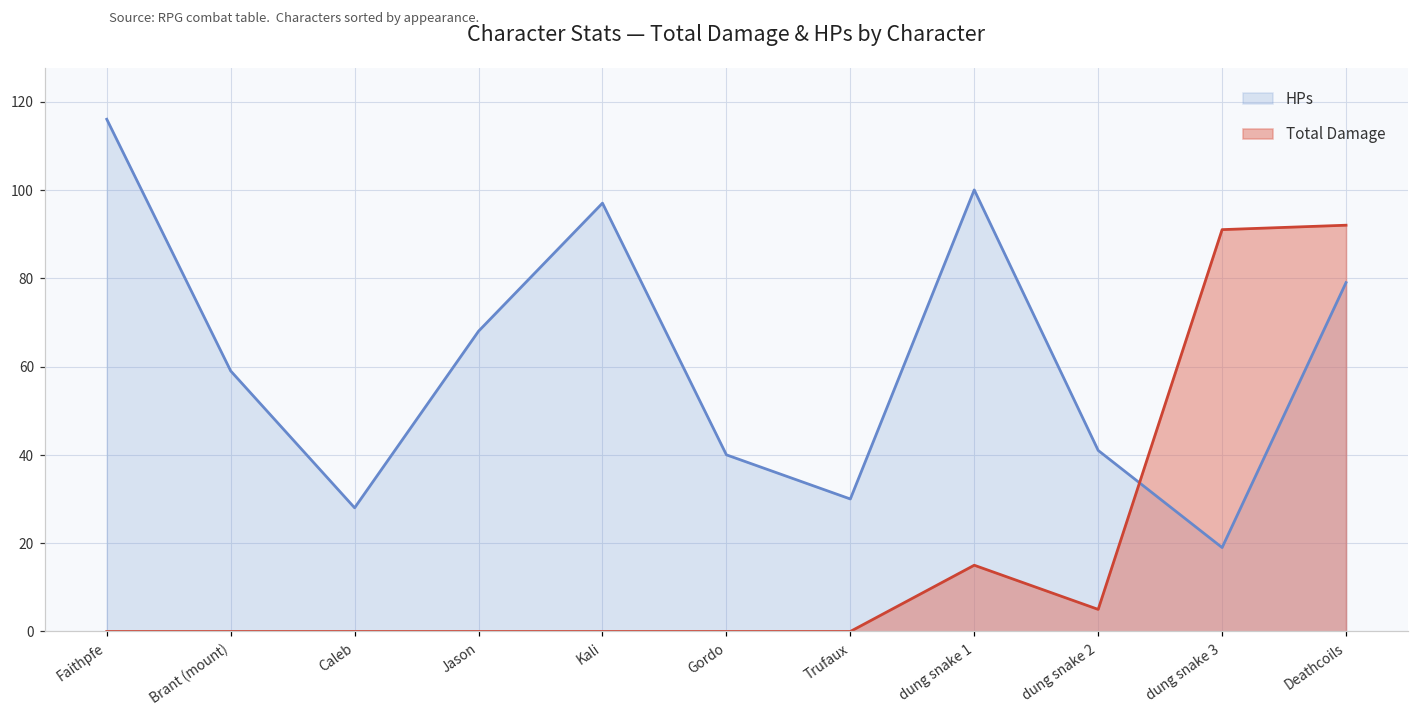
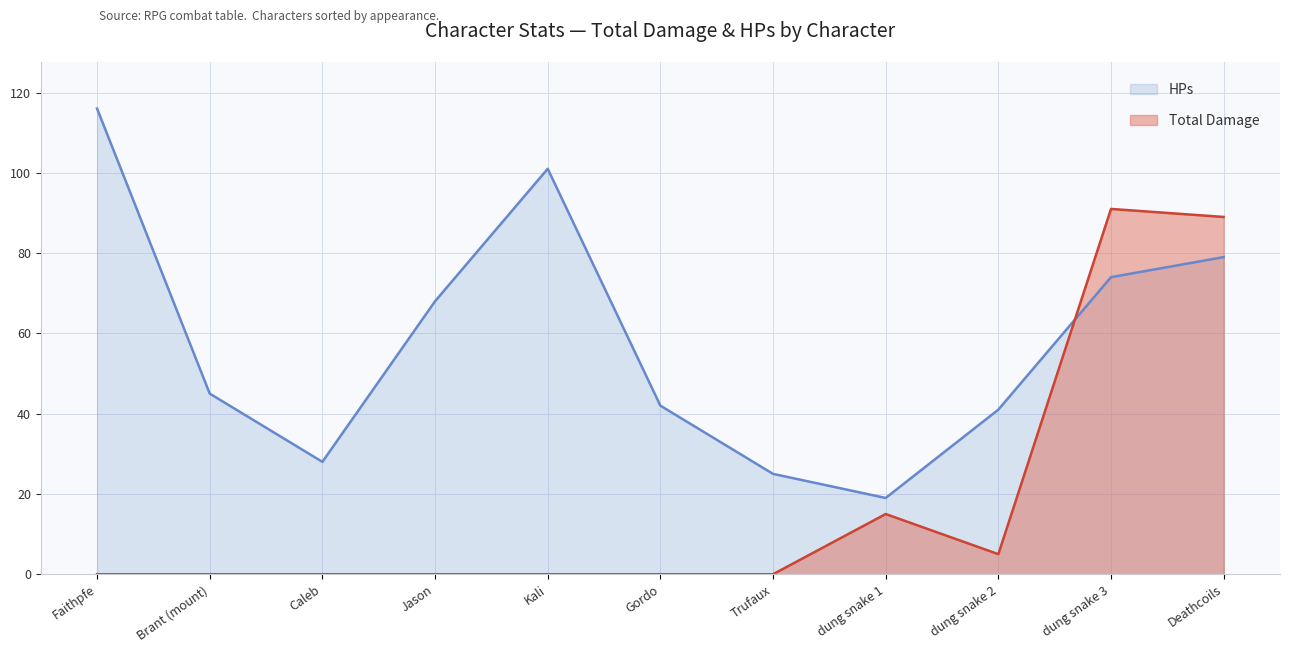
  {
    "HPs": {
      "Faithpfe": 116,
-     "Brant (mount)": 59,
+     "Brant (mount)": 45,
      "Caleb": 28,
      "Jason": 68,
-     "Kali": 97,
-     "Gordo": 40,
-     "Trufaux": 30,
-     "dung snake 1": 100,
+     "Kali": 101,
+     "Gordo": 42,
+     "Trufaux": 25,
+     "dung snake 1": 19,
      "dung snake 2": 41,
-     "dung snake 3": 19,
+     "dung snake 3": 74,
      "Deathcoils": 79
    },
    "Total Damage": {
      "Faithpfe": 0,
      "Brant (mount)": 0,
      "Caleb": 0,
      "Jason": 0,
      "Kali": 0,
      "Gordo": 0,
      "Trufaux": 0,
      "dung snake 1": 15,
      "dung snake 2": 5,
      "dung snake 3": 91,
-     "Deathcoils": 92
+     "Deathcoils": 89
    }
  }
